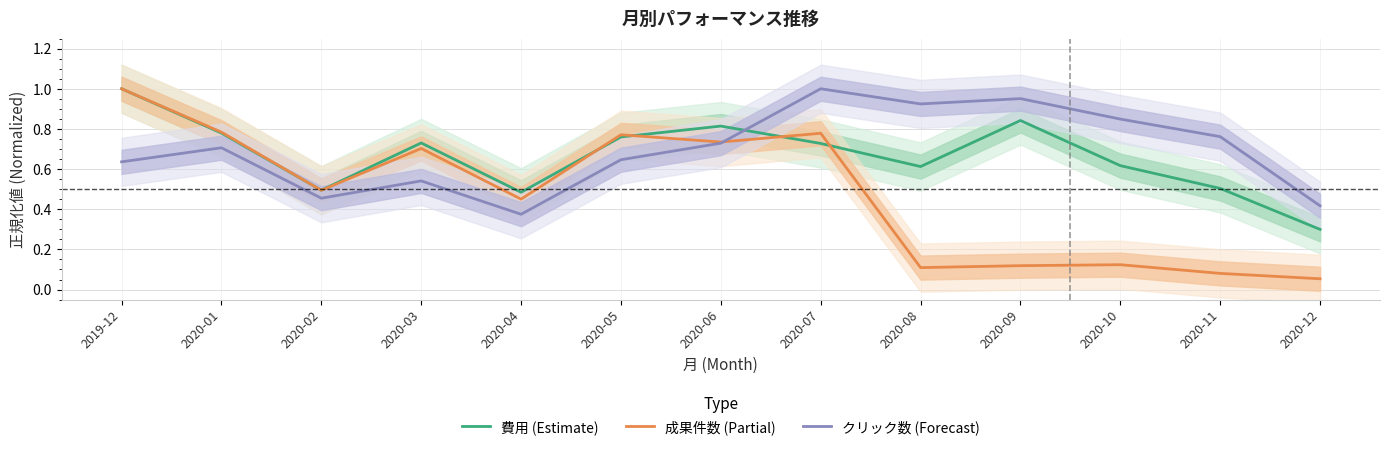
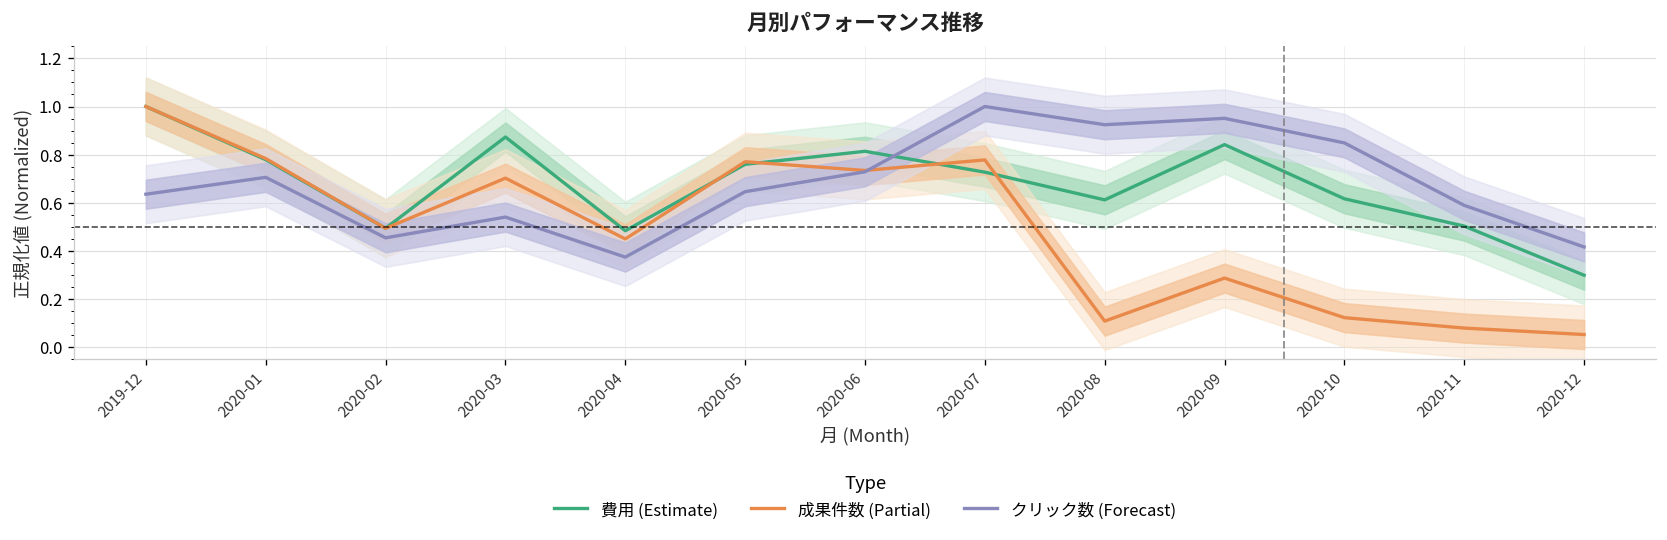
  {
    "費用 (Estimate)": {
-     "2020-03": 0.73,
+     "2020-03": 0.87,
      "2020-06": 0.81,
      "2020-07": 0.73,
      "2020-08": 0.61,
      "2020-09": 0.84,
      "2020-10": 0.62,
      "2020-11": 0.50,
      "2020-12": 0.30
    },
    "成果件数 (Partial)": {
      "2020-03": 0.70,
      "2020-04": 0.45,
      "2020-08": 0.11,
-     "2020-09": 0.12,
+     "2020-09": 0.29,
      "2020-10": 0.12,
      "2020-11": 0.08,
      "2020-12": 0.05
    },
    "クリック数 (Forecast)": {
      "2019-12": 0.64,
      "2020-01": 0.71,
      "2020-02": 0.45,
      "2020-03": 0.54,
      "2020-04": 0.38,
      "2020-05": 0.65,
      "2020-07": 1.00,
      "2020-08": 0.92,
      "2020-10": 0.85,
-     "2020-11": 0.76
+     "2020-11": 0.59
    }
  }
